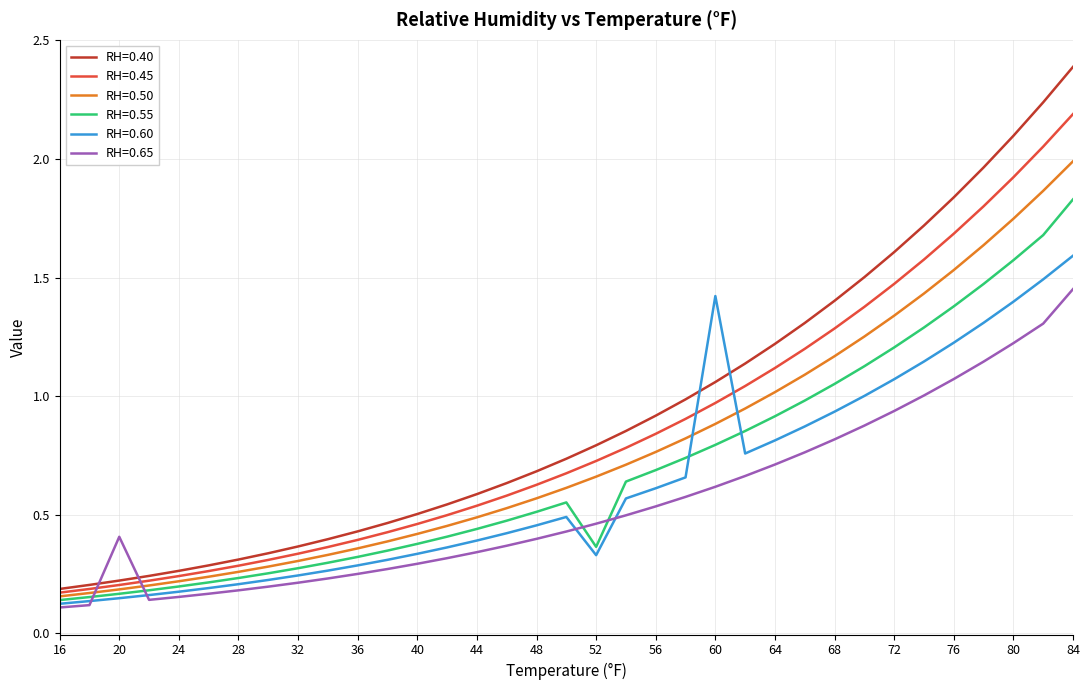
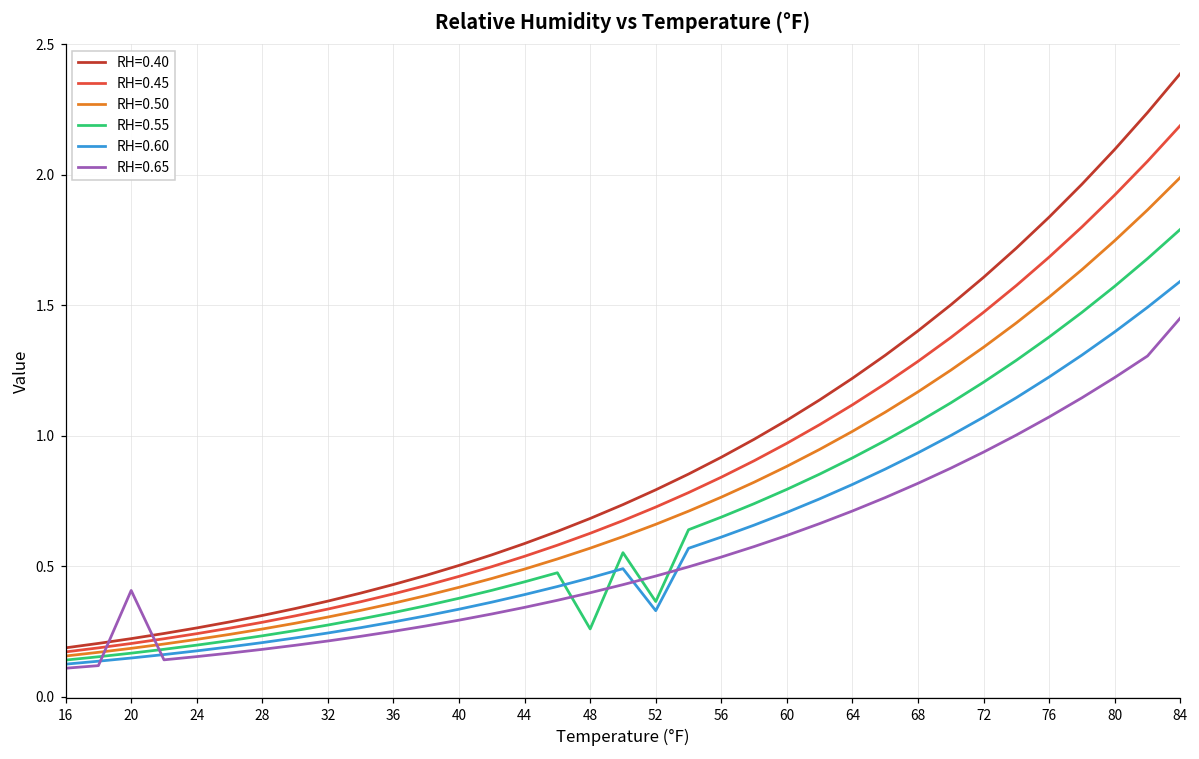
  {
    "RH=0.55": {
      "16": 0.14,
      "20": 0.17,
      "24": 0.20,
      "28": 0.23,
      "32": 0.27,
      "36": 0.32,
      "40": 0.38,
      "44": 0.44,
-     "48": 0.51,
+     "48": 0.26,
      "52": 0.37,
      "56": 0.69,
      "60": 0.79,
      "64": 0.92,
      "68": 1.05,
      "72": 1.21,
      "76": 1.38,
      "80": 1.57,
-     "84": 1.83
+     "84": 1.79
    },
    "RH=0.60": {
      "16": 0.13,
      "20": 0.15,
      "24": 0.18,
      "28": 0.21,
      "32": 0.24,
      "36": 0.29,
      "40": 0.34,
      "44": 0.39,
      "48": 0.46,
      "52": 0.33,
      "56": 0.61,
-     "60": 1.42,
+     "60": 0.71,
      "64": 0.81,
      "68": 0.93,
      "72": 1.07,
      "76": 1.23,
      "80": 1.40,
      "84": 1.59
    },
    "RH=0.65": {
      "16": 0.11,
      "20": 0.41,
      "24": 0.15,
      "28": 0.18,
      "32": 0.21,
      "36": 0.25,
      "40": 0.29,
      "44": 0.34,
      "48": 0.40,
      "52": 0.46,
      "56": 0.54,
      "60": 0.62,
      "64": 0.71,
      "68": 0.82,
      "72": 0.94,
      "76": 1.07,
      "80": 1.22,
      "84": 1.45
    }
  }
